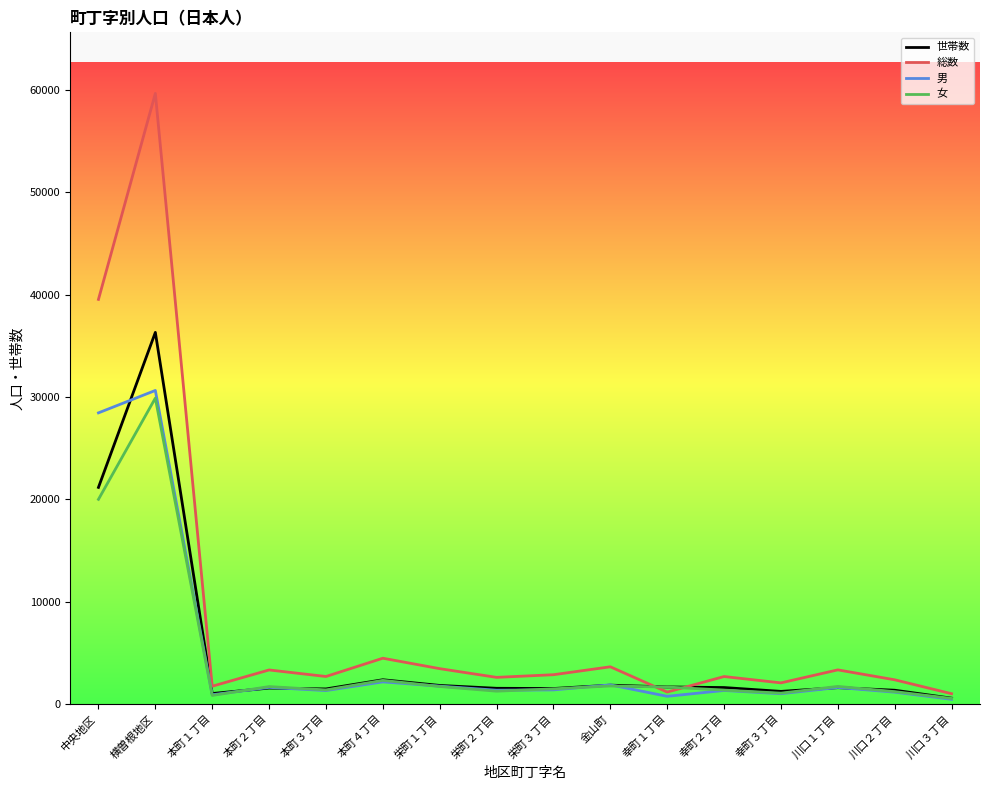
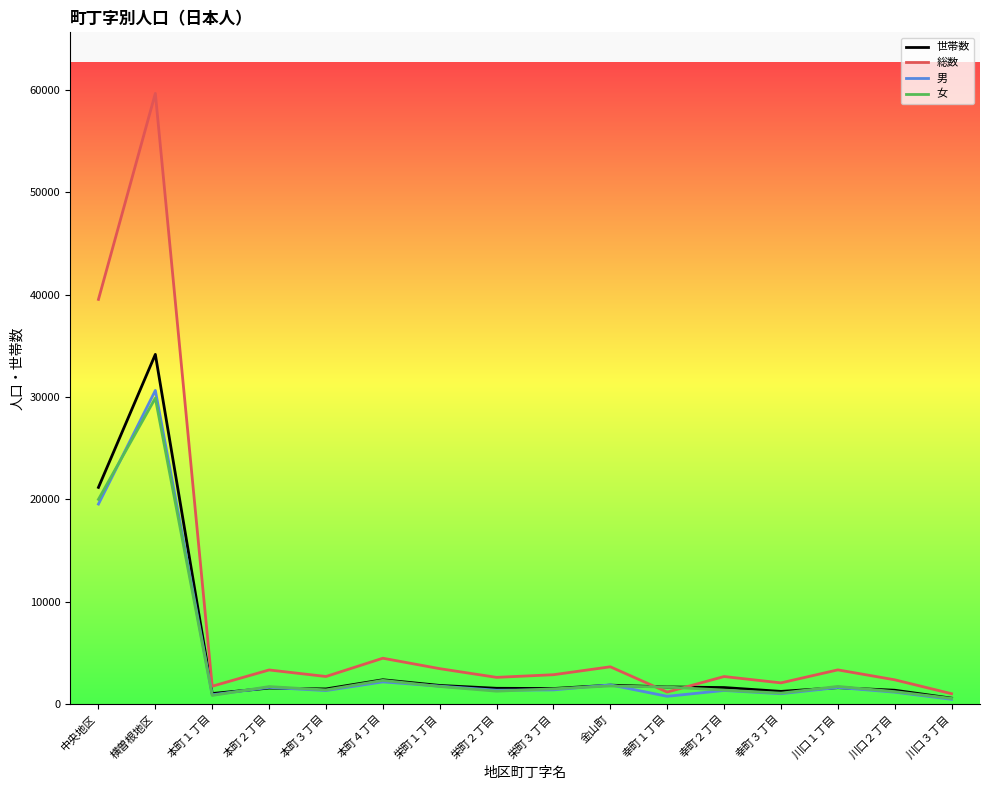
  {
    "世帯数": {
      "中央地区": 21200,
-     "横曽根地区": 36300,
+     "横曽根地区": 34200,
      "幸町２丁目": 1600
    },
    "総数": {
      "中央地区": 39500,
      "横曽根地区": 59600,
      "本町１丁目": 1700,
      "本町２丁目": 3300,
      "本町３丁目": 2700,
      "本町４丁目": 4500,
      "栄町１丁目": 3500,
      "栄町２丁目": 2600,
      "栄町３丁目": 2900,
      "金山町": 3600,
      "幸町１丁目": 1200,
      "幸町２丁目": 2700,
      "幸町３丁目": 2100,
      "川口１丁目": 3300,
      "川口２丁目": 2400,
      "川口３丁目": 1000
    },
    "男": {
-     "中央地区": 28400,
+     "中央地区": 19500,
      "横曽根地区": 30600,
      "幸町１丁目": 800
    },
    "女": {
      "中央地区": 20000,
      "横曽根地区": 29900
    }
  }
